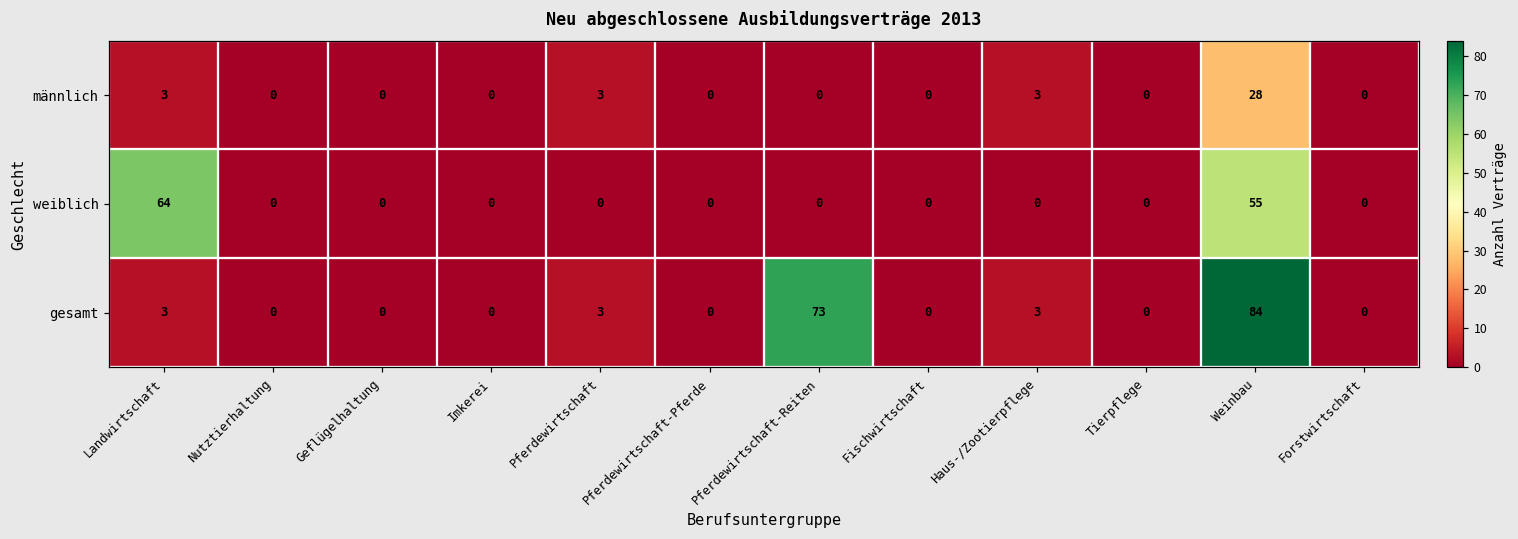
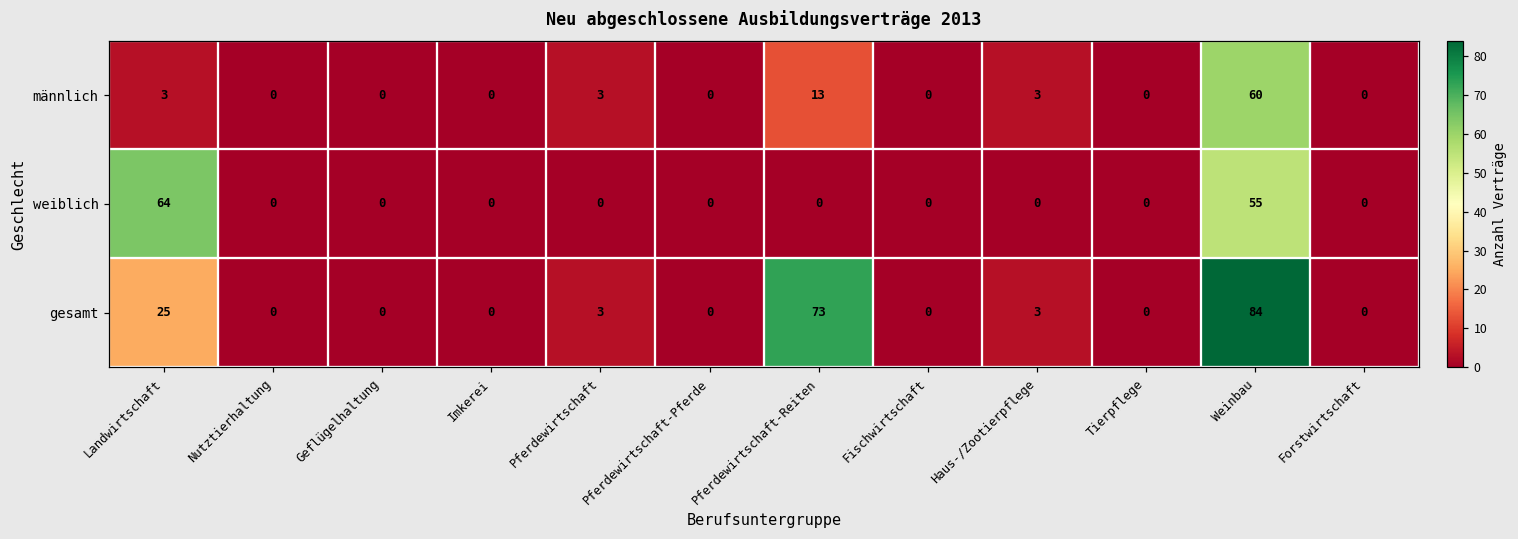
  {
    "männlich": {
      "Landwirtschaft": 3,
      "Nutztierhaltung": 0,
      "Geflügelhaltung": 0,
      "Imkerei": 0,
      "Pferdewirtschaft": 3,
      "Pferdewirtschaft-Pferde": 0,
-     "Pferdewirtschaft-Reiten": 0,
+     "Pferdewirtschaft-Reiten": 13,
      "Fischwirtschaft": 0,
      "Haus-/Zootierpflege": 3,
      "Tierpflege": 0,
-     "Weinbau": 28,
+     "Weinbau": 60,
      "Forstwirtschaft": 0
    },
    "weiblich": {
      "Landwirtschaft": 64,
      "Nutztierhaltung": 0,
      "Geflügelhaltung": 0,
      "Imkerei": 0,
      "Pferdewirtschaft": 0,
      "Pferdewirtschaft-Pferde": 0,
      "Pferdewirtschaft-Reiten": 0,
      "Fischwirtschaft": 0,
      "Haus-/Zootierpflege": 0,
      "Tierpflege": 0,
      "Weinbau": 55,
      "Forstwirtschaft": 0
    },
    "gesamt": {
-     "Landwirtschaft": 3,
+     "Landwirtschaft": 25,
      "Nutztierhaltung": 0,
      "Geflügelhaltung": 0,
      "Imkerei": 0,
      "Pferdewirtschaft": 3,
      "Pferdewirtschaft-Pferde": 0,
      "Pferdewirtschaft-Reiten": 73,
      "Fischwirtschaft": 0,
      "Haus-/Zootierpflege": 3,
      "Tierpflege": 0,
      "Weinbau": 84,
      "Forstwirtschaft": 0
    }
  }
